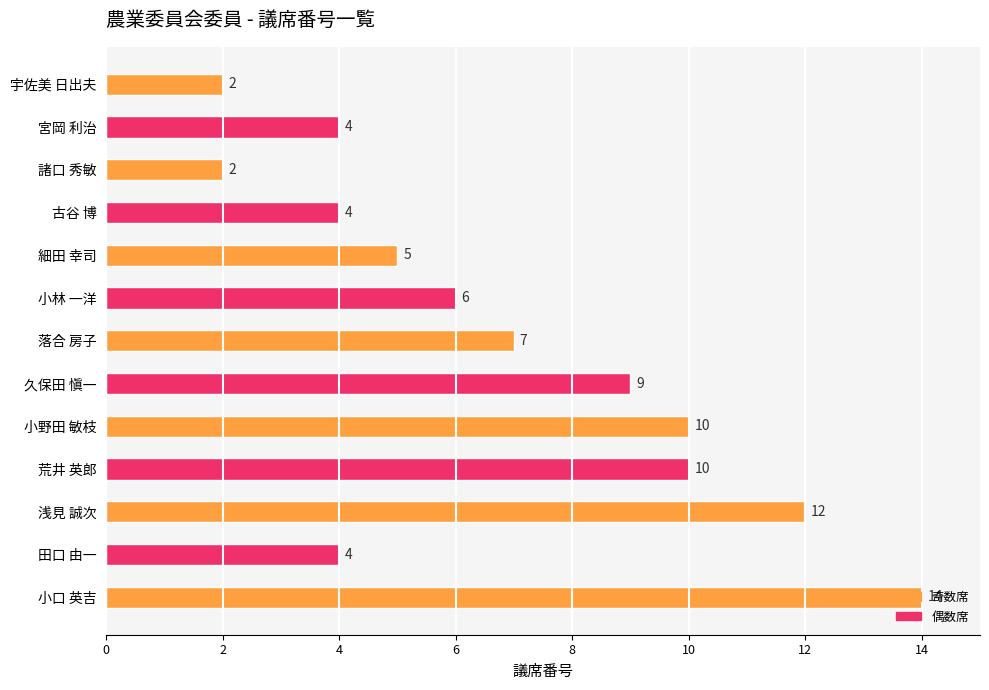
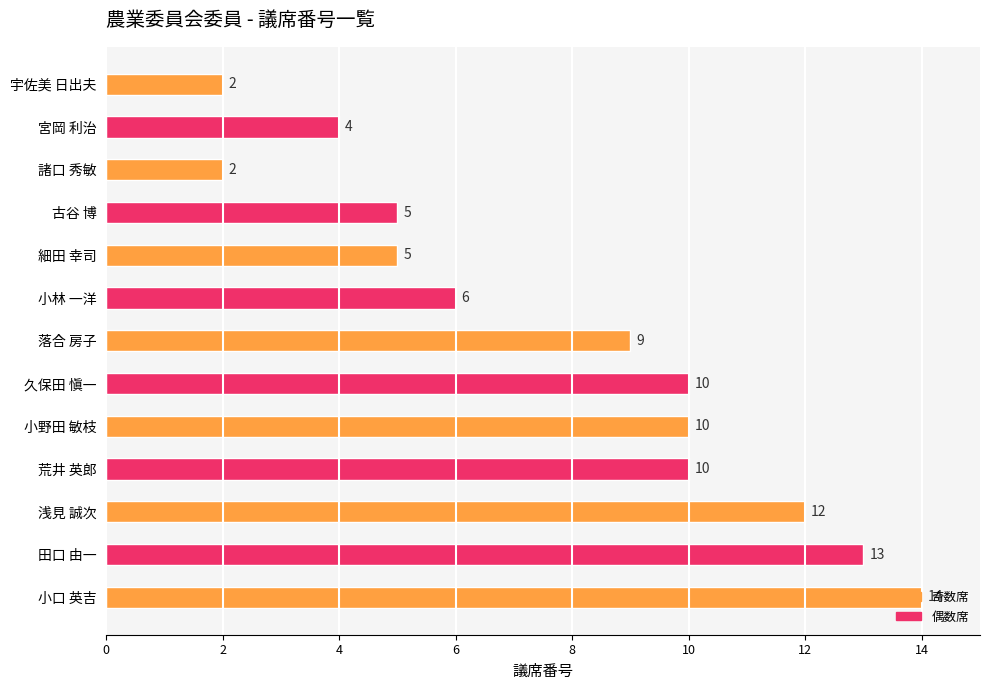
  {
    "宇佐美 日出夫": 2,
    "宮岡 利治": 4,
    "諸口 秀敏": 2,
-   "古谷 博": 4,
+   "古谷 博": 5,
    "細田 幸司": 5,
    "小林 一洋": 6,
-   "落合 房子": 7,
-   "久保田 愼一": 9,
+   "落合 房子": 9,
+   "久保田 愼一": 10,
    "小野田 敏枝": 10,
    "荒井 英郎": 10,
    "浅見 誠次": 12,
-   "田口 由一": 4,
+   "田口 由一": 13,
    "小口 英吉": 14
  }
